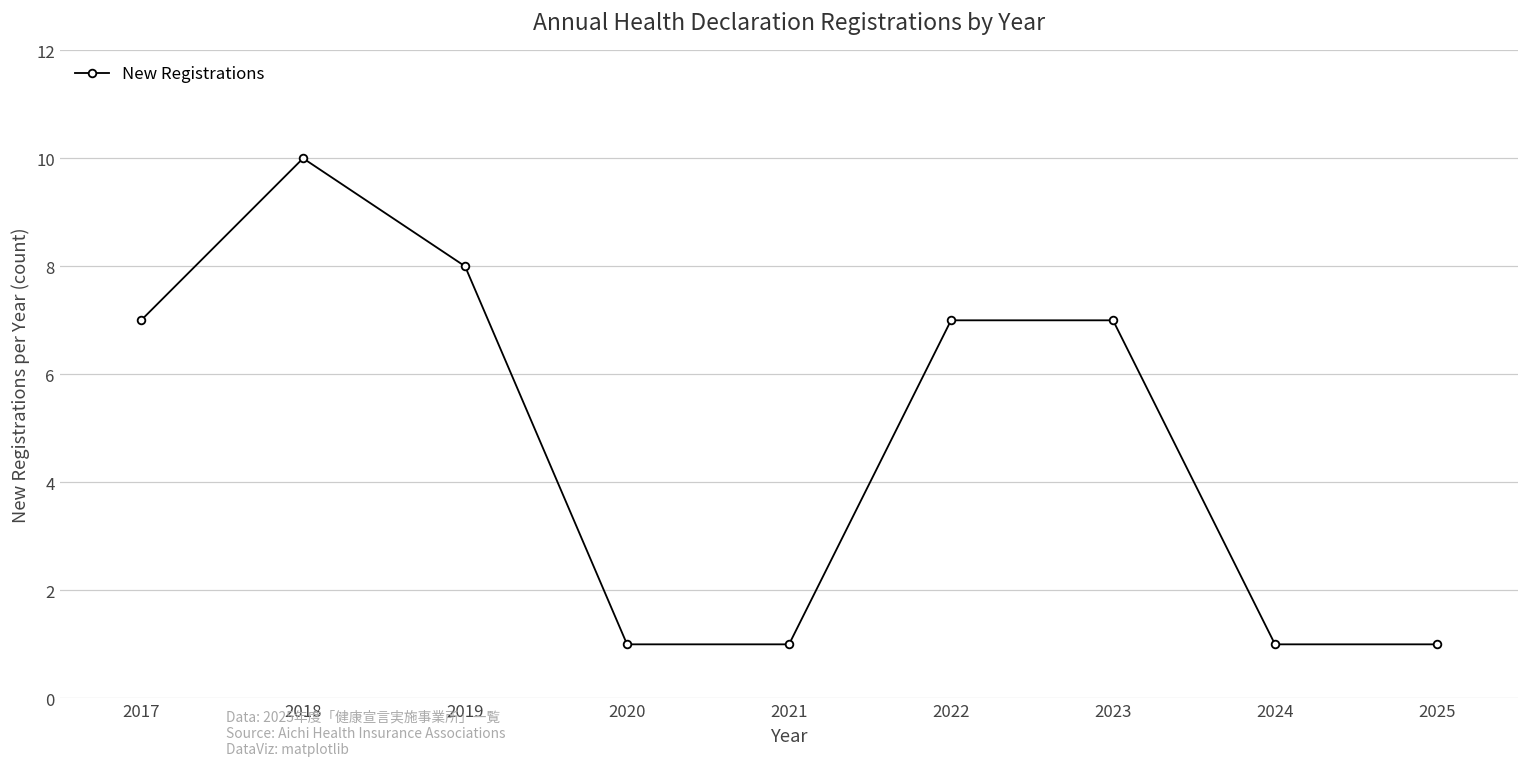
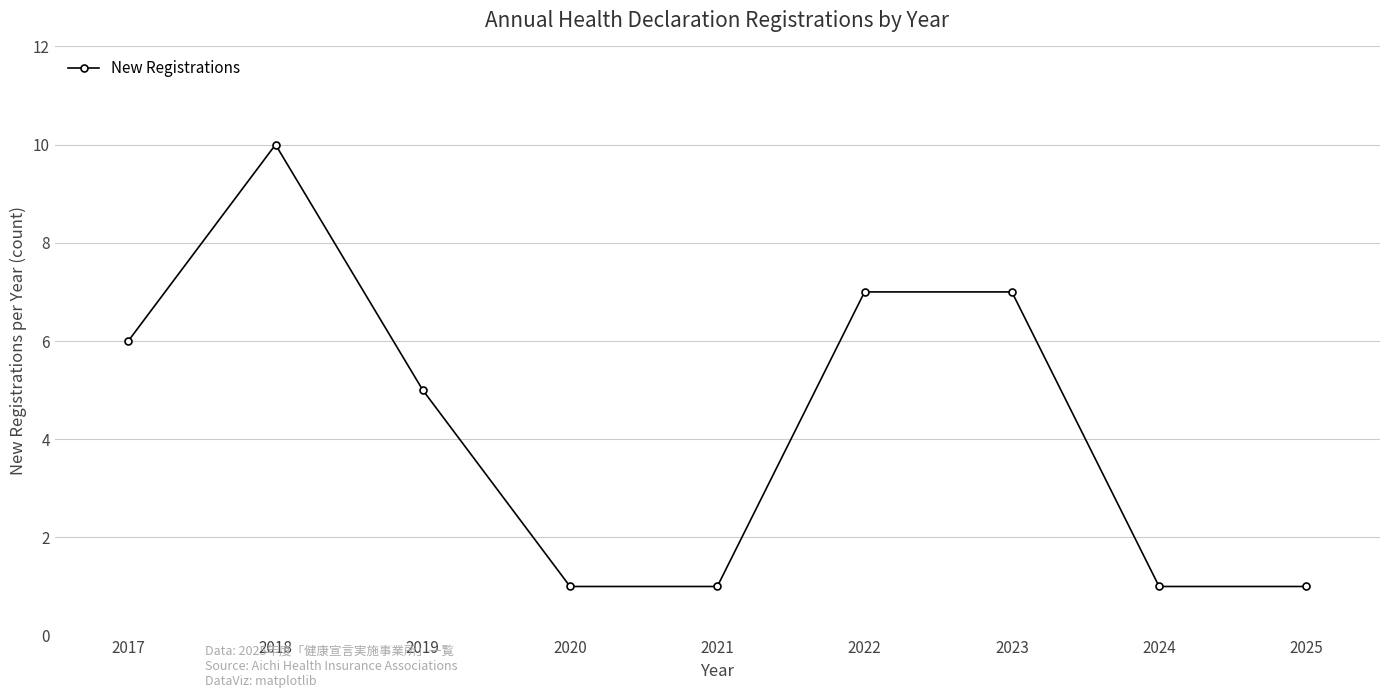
  {
-   "2017": 7,
+   "2017": 6,
    "2018": 10,
-   "2019": 8,
+   "2019": 5,
    "2020": 1,
    "2021": 1,
    "2022": 7,
    "2023": 7,
    "2024": 1,
    "2025": 1
  }
